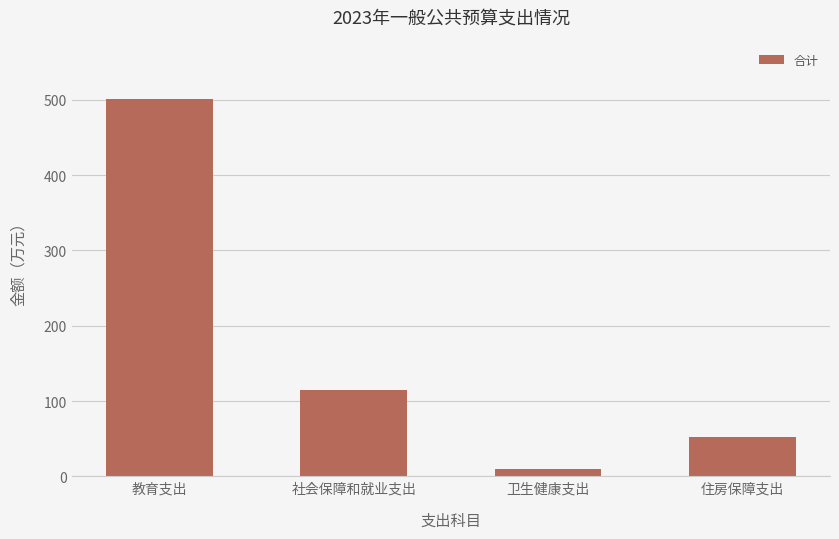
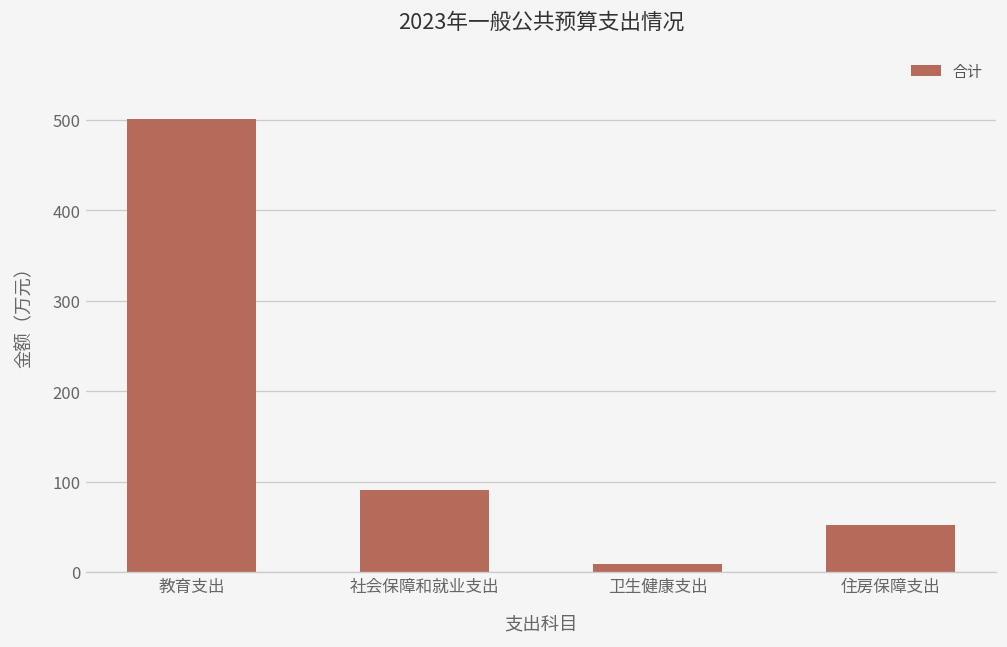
  {
    "教育支出": 500,
-   "社会保障和就业支出": 110,
+   "社会保障和就业支出": 90,
    "卫生健康支出": 10,
    "住房保障支出": 50
  }
